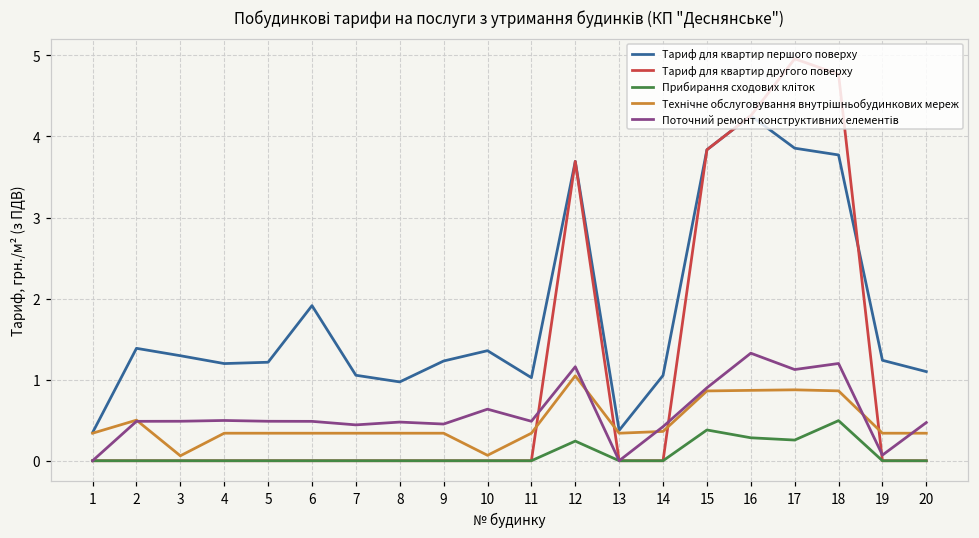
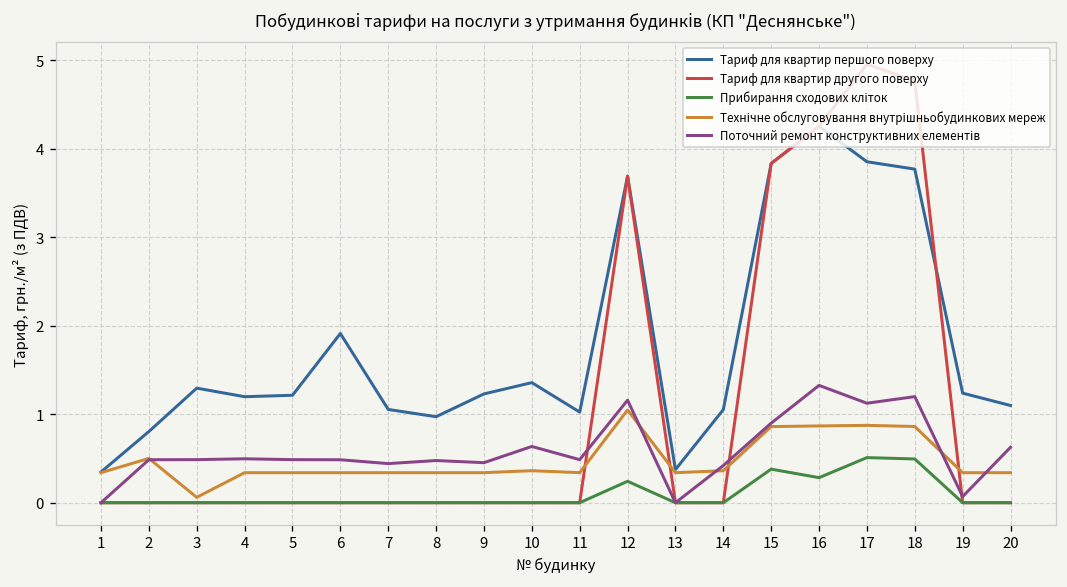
  {
    "Тариф для квартир першого поверху": {
-     "2": 1.4,
+     "2": 0.8,
      "3": 1.3,
      "4": 1.2,
      "5": 1.2,
      "6": 1.9,
      "7": 1.1,
      "8": 1.0,
      "9": 1.2,
      "10": 1.4,
      "11": 1.0,
      "13": 0.4,
      "14": 1.1,
      "17": 3.9,
      "18": 3.8,
      "19": 1.2,
      "20": 1.1
    },
    "Прибирання сходових кліток": {
      "12": 0.2,
      "15": 0.4,
      "16": 0.3,
-     "17": 0.3,
+     "17": 0.5,
      "18": 0.5
    },
    "Технічне обслуговування внутрішньобудинкових мереж": {
      "3": 0.1,
      "4": 0.3,
      "5": 0.3,
      "6": 0.3,
      "7": 0.3,
      "8": 0.3,
      "9": 0.3,
-     "10": 0.1,
+     "10": 0.4,
      "11": 0.3,
      "12": 1.0,
      "13": 0.3,
      "14": 0.4,
      "15": 0.9,
      "16": 0.9,
      "17": 0.9,
      "18": 0.9,
      "19": 0.3,
      "20": 0.3
    },
    "Поточний ремонт конструктивних елементів": {
      "3": 0.5,
      "4": 0.5,
      "5": 0.5,
      "6": 0.5,
      "7": 0.4,
      "8": 0.5,
      "9": 0.5,
      "10": 0.6,
      "11": 0.5,
      "12": 1.2,
      "14": 0.4,
      "15": 0.9,
      "16": 1.3,
      "17": 1.1,
      "18": 1.2,
      "19": 0.1,
-     "20": 0.5
+     "20": 0.6
    }
  }
